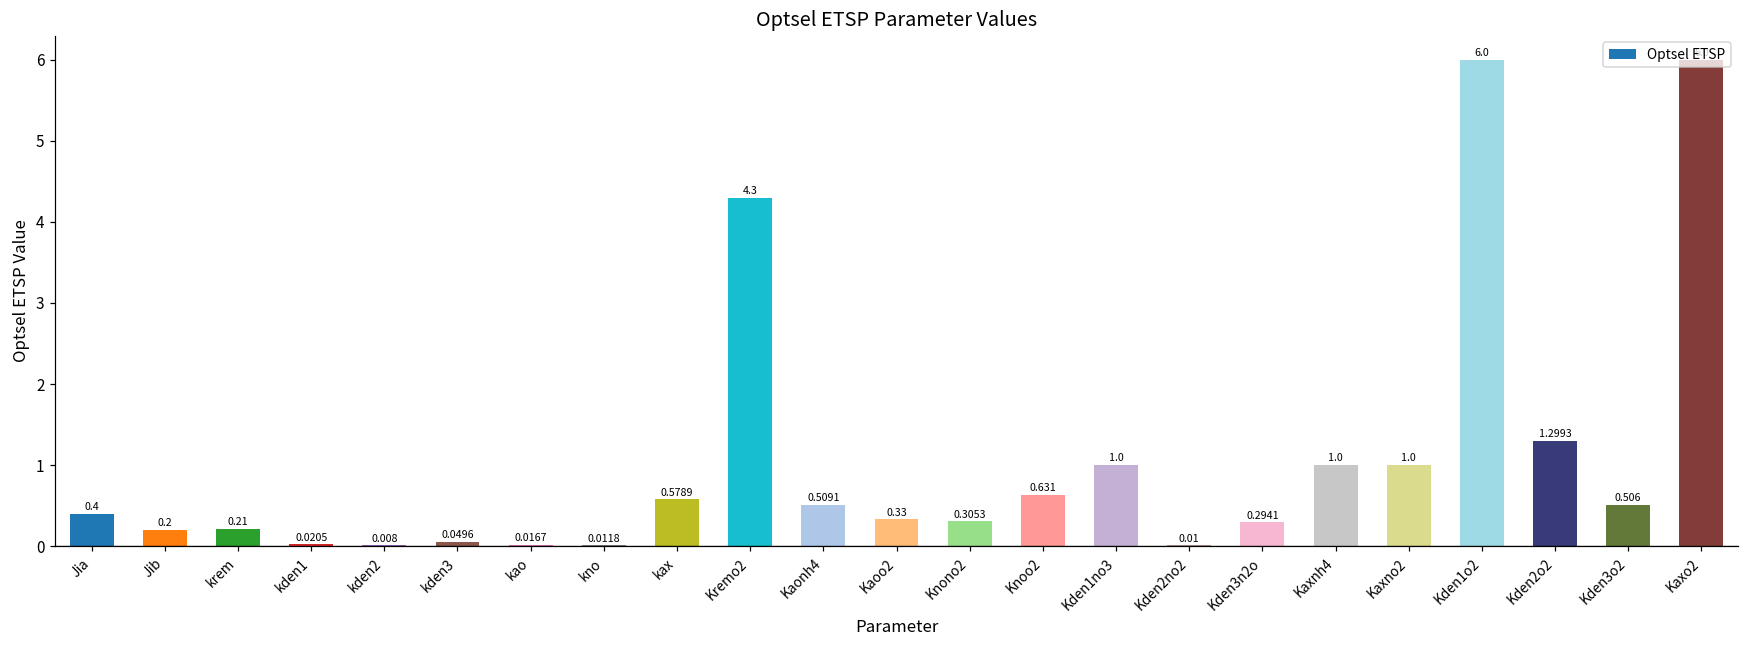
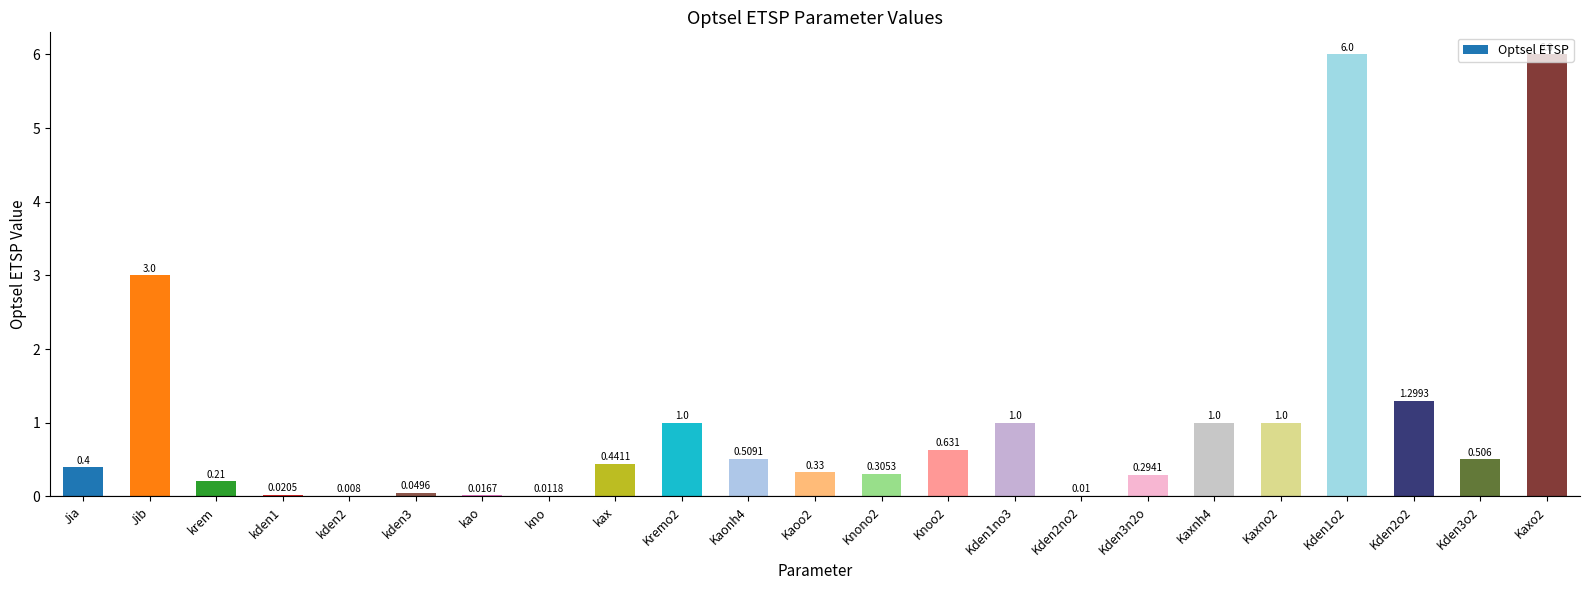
  {
    "Jia": 0.4,
-   "Jib": 0.2,
+   "Jib": 3.0,
    "krem": 0.21,
    "kden1": 0.0205,
    "kden2": 0.008,
    "kden3": 0.0496,
    "kao": 0.0167,
    "kno": 0.0118,
-   "kax": 0.5789,
-   "Kremo2": 4.3,
+   "kax": 0.4411,
+   "Kremo2": 1.0,
    "Kaonh4": 0.5091,
    "Kaoo2": 0.33,
    "Knono2": 0.3053,
    "Knoo2": 0.631,
    "Kden1no3": 1.0,
    "Kden2no2": 0.01,
    "Kden3n2o": 0.2941,
    "Kaxnh4": 1.0,
    "Kaxno2": 1.0,
    "Kden1o2": 6.0,
    "Kden2o2": 1.2993,
    "Kden3o2": 0.506
  }
